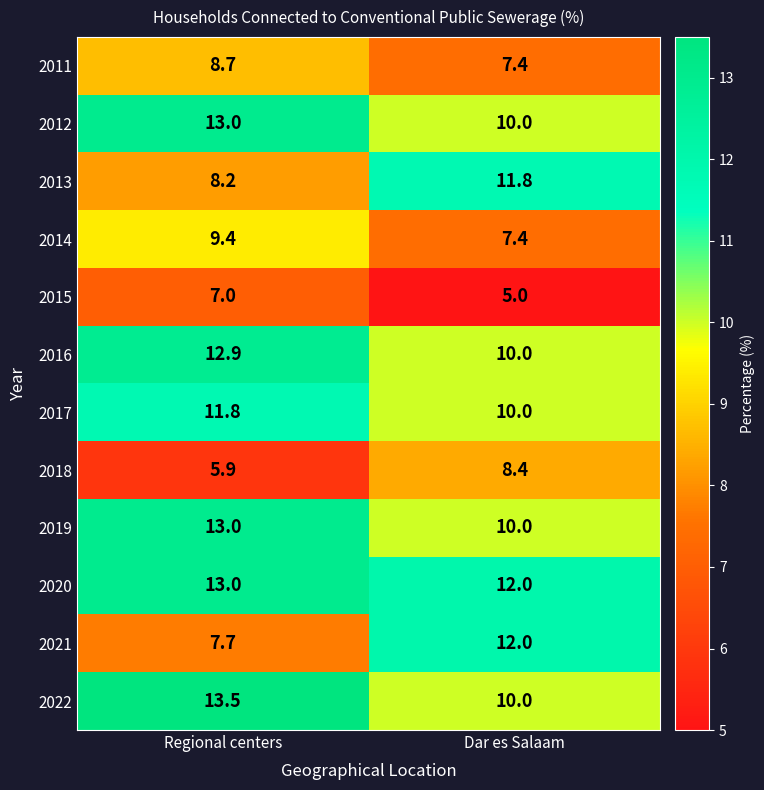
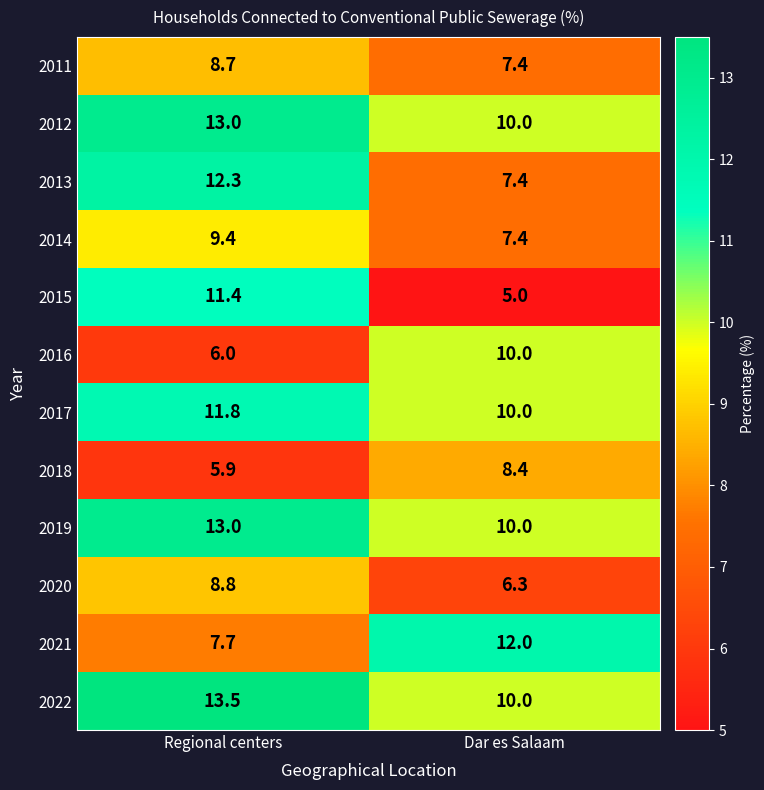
  {
    "2011": {
      "Regional centers": 8.7,
      "Dar es Salaam": 7.4
    },
    "2012": {
      "Regional centers": 13.0,
      "Dar es Salaam": 10.0
    },
    "2013": {
-     "Regional centers": 8.2,
-     "Dar es Salaam": 11.8
+     "Regional centers": 12.3,
+     "Dar es Salaam": 7.4
    },
    "2014": {
      "Regional centers": 9.4,
      "Dar es Salaam": 7.4
    },
    "2015": {
-     "Regional centers": 7.0,
+     "Regional centers": 11.4,
      "Dar es Salaam": 5.0
    },
    "2016": {
-     "Regional centers": 12.9,
+     "Regional centers": 6.0,
      "Dar es Salaam": 10.0
    },
    "2017": {
      "Regional centers": 11.8,
      "Dar es Salaam": 10.0
    },
    "2018": {
      "Regional centers": 5.9,
      "Dar es Salaam": 8.4
    },
    "2019": {
      "Regional centers": 13.0,
      "Dar es Salaam": 10.0
    },
    "2020": {
-     "Regional centers": 13.0,
-     "Dar es Salaam": 12.0
+     "Regional centers": 8.8,
+     "Dar es Salaam": 6.3
    },
    "2021": {
      "Regional centers": 7.7,
      "Dar es Salaam": 12.0
    },
    "2022": {
      "Regional centers": 13.5,
      "Dar es Salaam": 10.0
    }
  }
